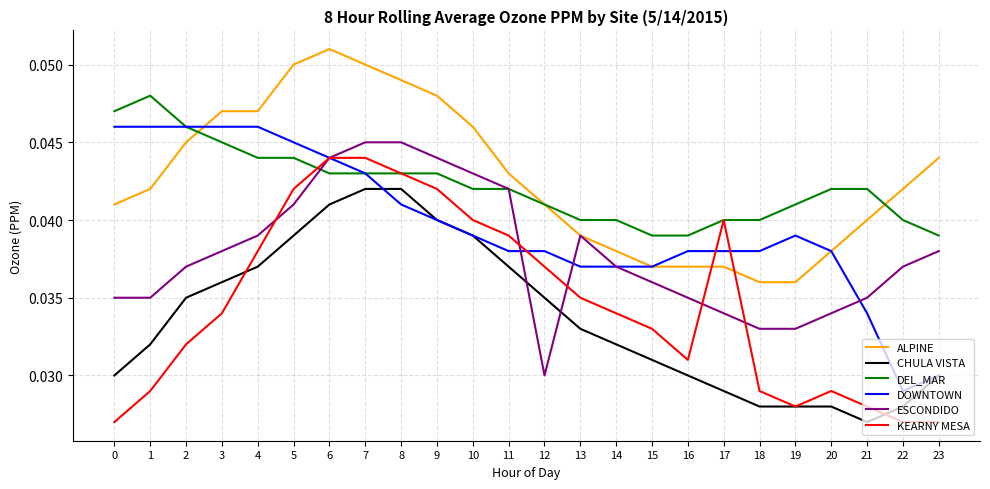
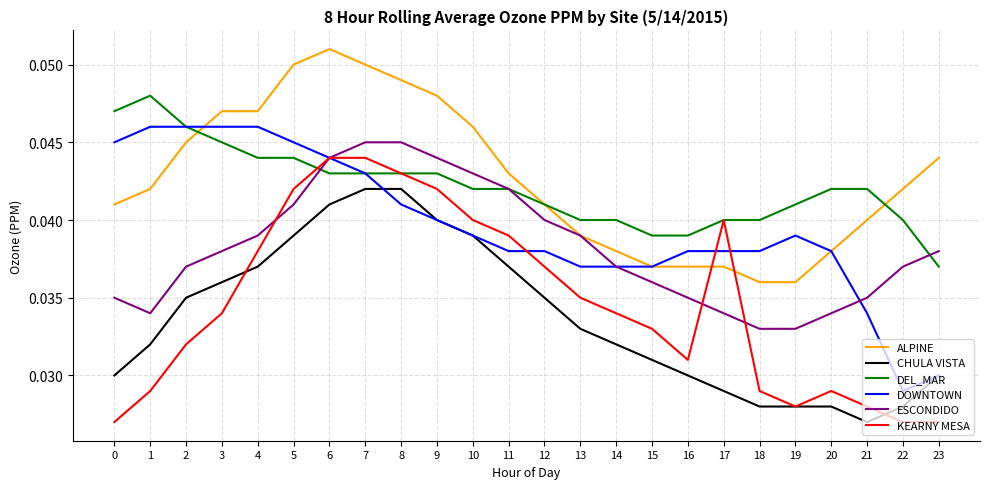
  {
    "ALPINE": {
      "0": 0.041,
      "1": 0.042,
      "2": 0.045,
      "3": 0.047,
      "4": 0.047,
      "5": 0.050,
      "6": 0.051,
      "7": 0.050,
      "8": 0.049,
      "9": 0.048,
      "10": 0.046,
      "11": 0.043,
      "14": 0.038,
      "16": 0.037,
      "17": 0.037,
      "18": 0.036,
      "19": 0.036,
      "21": 0.040,
      "22": 0.042,
      "23": 0.044
    },
    "CHULA VISTA": {
      "0": 0.030,
      "1": 0.032,
      "2": 0.035,
      "3": 0.036,
      "4": 0.037,
      "5": 0.039,
      "6": 0.041,
      "7": 0.042,
      "8": 0.042,
      "11": 0.037,
      "12": 0.035,
      "13": 0.033,
      "14": 0.032,
      "15": 0.031,
      "16": 0.030,
      "17": 0.029,
      "18": 0.028,
      "20": 0.028
    },
    "DEL_MAR": {
      "0": 0.047,
      "1": 0.048,
      "3": 0.045,
      "4": 0.044,
      "5": 0.044,
      "6": 0.043,
      "9": 0.043,
      "10": 0.042,
      "13": 0.040,
      "14": 0.040,
      "15": 0.039,
      "16": 0.039,
      "18": 0.040,
      "19": 0.041,
      "20": 0.042,
      "21": 0.042,
      "22": 0.040,
-     "23": 0.039
+     "23": 0.037
    },
    "DOWNTOWN": {
-     "0": 0.046,
+     "0": 0.045,
      "1": 0.046,
      "3": 0.046,
      "4": 0.046,
      "5": 0.045,
      "8": 0.041,
      "11": 0.038,
      "12": 0.038,
      "13": 0.037,
      "16": 0.038,
      "17": 0.038,
      "18": 0.038,
      "19": 0.039,
      "21": 0.034
    },
    "ESCONDIDO": {
      "0": 0.035,
-     "1": 0.035,
+     "1": 0.034,
      "2": 0.037,
      "3": 0.038,
      "4": 0.039,
      "5": 0.041,
      "7": 0.045,
      "8": 0.045,
      "9": 0.044,
      "10": 0.043,
-     "12": 0.03,
+     "12": 0.04,
      "15": 0.036,
      "16": 0.035,
      "17": 0.034,
      "18": 0.033,
      "19": 0.033,
      "20": 0.034,
      "21": 0.035,
      "22": 0.037,
      "23": 0.038
    },
    "KEARNY MESA": {
      "0": 0.027,
      "1": 0.029,
      "2": 0.032,
      "3": 0.034,
      "4": 0.038,
      "5": 0.042,
      "7": 0.044,
      "9": 0.042,
      "10": 0.040,
      "11": 0.039,
      "12": 0.037,
      "13": 0.035,
      "14": 0.034,
      "15": 0.033,
      "16": 0.031,
      "18": 0.029,
      "20": 0.029
    }
  }
